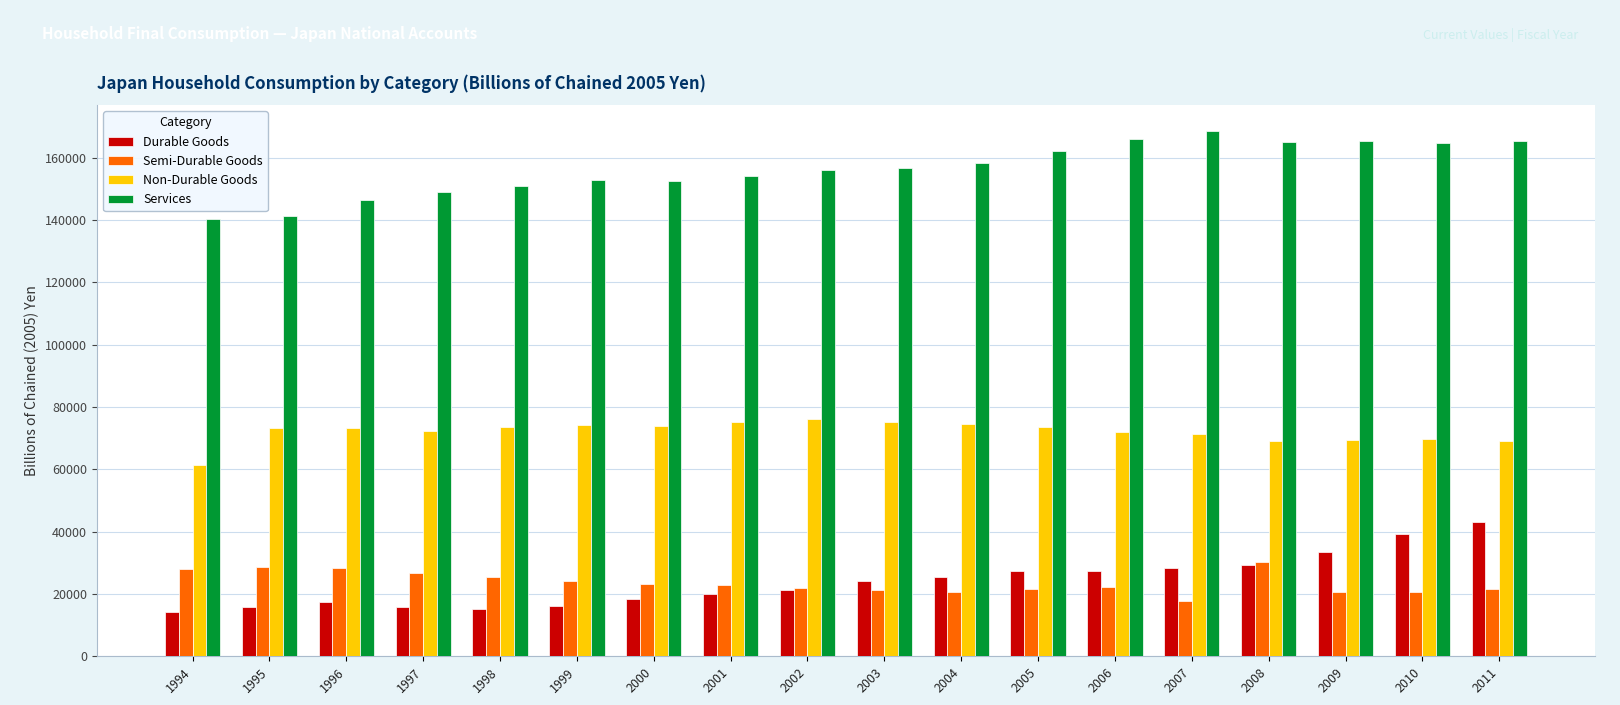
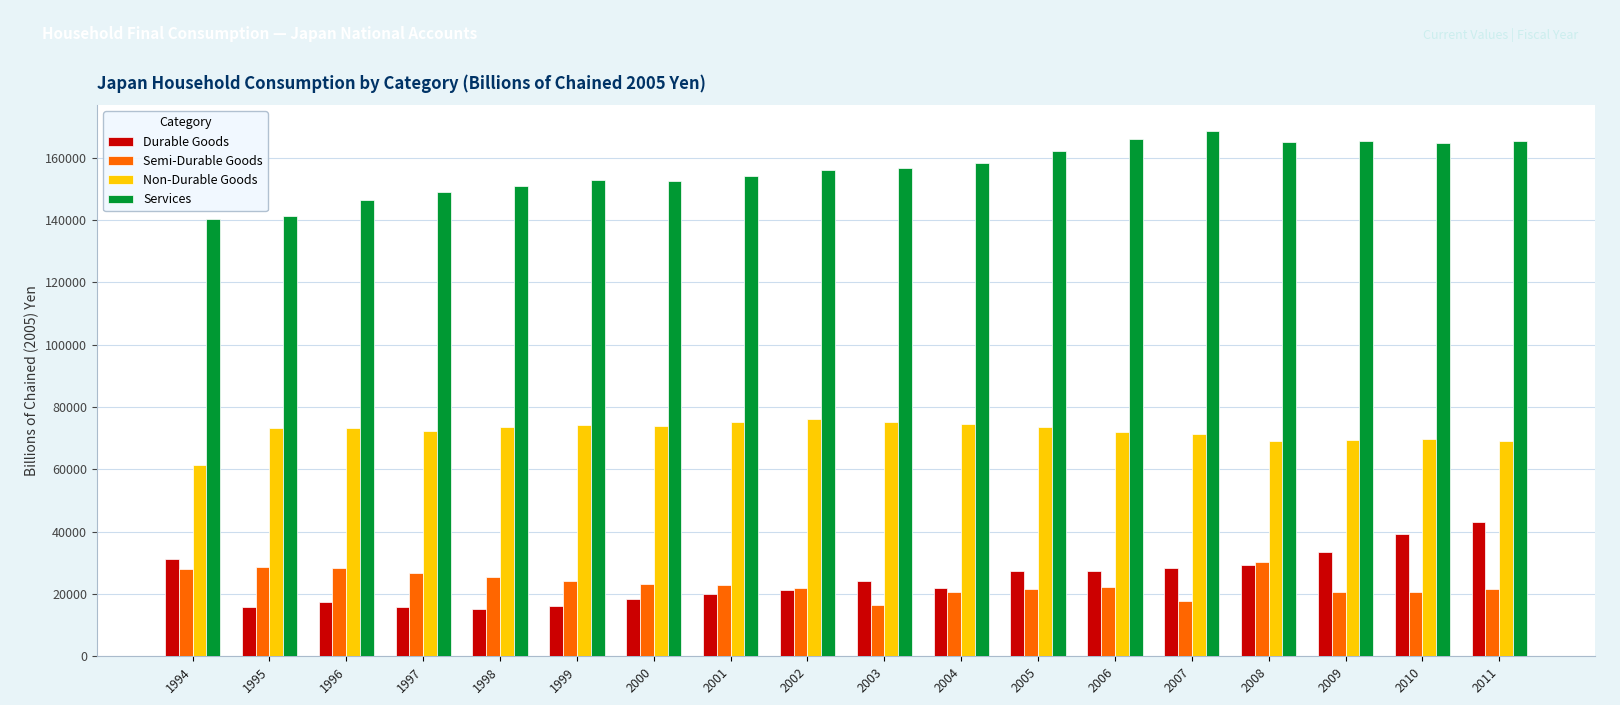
  {
    "Durable Goods": {
-     "1994": 14000,
+     "1994": 31000,
      "1995": 16000,
      "1996": 17000,
      "1997": 16000,
      "1998": 15000,
      "1999": 16000,
      "2000": 18000,
      "2001": 20000,
      "2002": 21000,
      "2003": 24000,
-     "2004": 25000,
+     "2004": 22000,
      "2005": 27000,
      "2006": 28000,
      "2007": 28000,
      "2008": 29000,
      "2009": 33000,
      "2010": 39000,
      "2011": 43000
    },
    "Semi-Durable Goods": {
      "1994": 28000,
      "1995": 29000,
      "1996": 28000,
      "1997": 27000,
      "1998": 26000,
      "1999": 24000,
      "2000": 23000,
      "2001": 23000,
      "2002": 22000,
-     "2003": 21000,
+     "2003": 17000,
      "2004": 21000,
      "2005": 22000,
      "2006": 22000,
      "2007": 18000,
      "2008": 30000,
      "2009": 21000,
      "2010": 21000,
      "2011": 22000
    },
    "Non-Durable Goods": {
      "1994": 61000,
      "1995": 73000,
      "1996": 73000,
      "1997": 72000,
      "1998": 74000,
      "1999": 74000,
      "2000": 74000,
      "2001": 75000,
      "2002": 76000,
      "2003": 75000,
      "2004": 74000,
      "2005": 74000,
      "2006": 72000,
      "2007": 71000,
      "2008": 69000,
      "2009": 69000,
      "2010": 70000,
      "2011": 69000
    },
    "Services": {
      "1994": 140000,
      "1995": 141000,
      "1996": 146000,
      "1997": 149000,
      "1998": 151000,
      "1999": 153000,
      "2000": 153000,
      "2001": 154000,
      "2002": 156000,
      "2003": 157000,
      "2004": 158000,
      "2005": 162000,
      "2006": 166000,
      "2007": 168000,
      "2008": 165000,
      "2009": 165000,
      "2010": 165000,
      "2011": 165000
    }
  }
